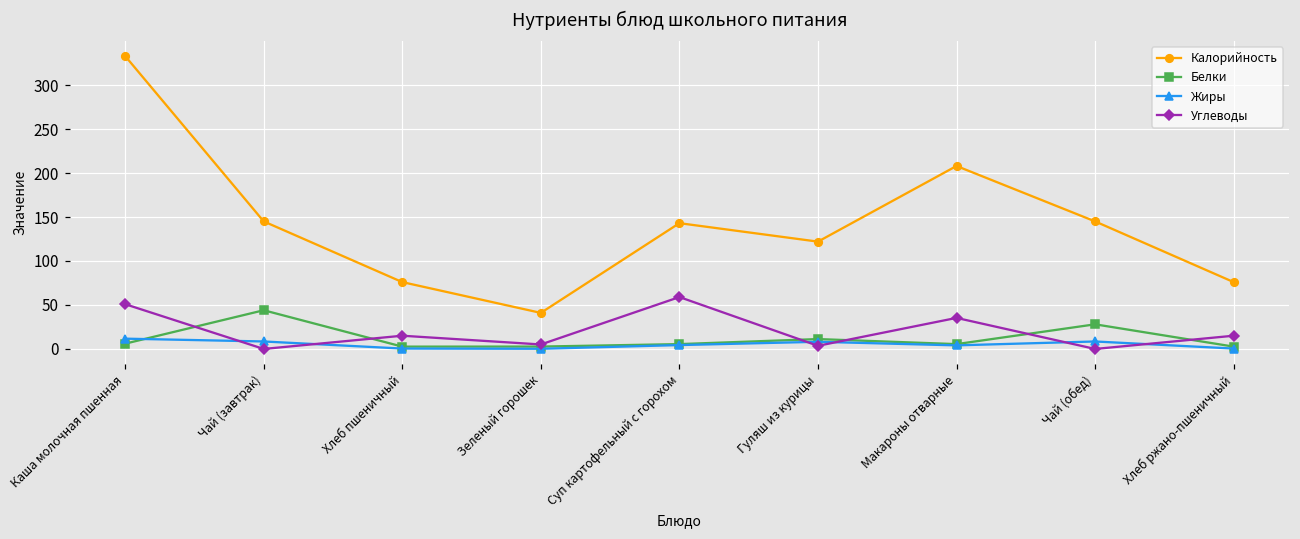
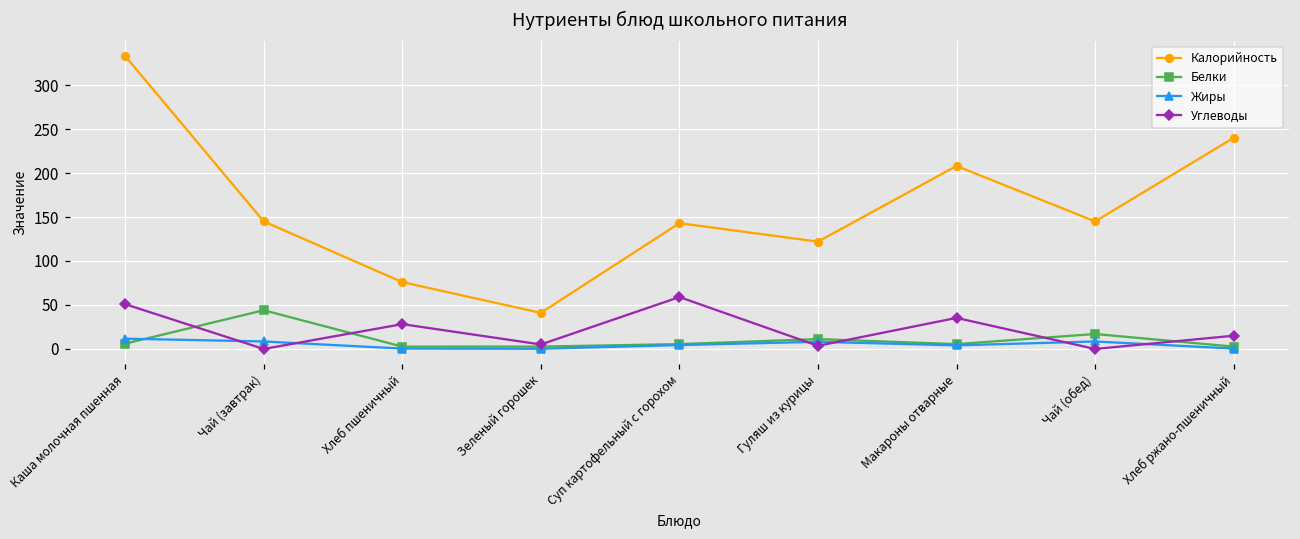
  {
    "Калорийность": {
      "Каша молочная пшенная": 330,
      "Чай (завтрак)": 150,
      "Хлеб пшеничный": 80,
      "Зеленый горошек": 40,
      "Суп картофельный с горохом": 140,
      "Гуляш из курицы": 120,
      "Макароны отварные": 210,
      "Чай (обед)": 150,
-     "Хлеб ржано-пшеничный": 80
+     "Хлеб ржано-пшеничный": 240
    },
    "Белки": {
      "Каша молочная пшенная": 10,
      "Чай (завтрак)": 40,
-     "Чай (обед)": 30
+     "Чай (обед)": 20
    },
    "Жиры": {
      "Каша молочная пшенная": 10,
      "Чай (завтрак)": 10,
      "Чай (обед)": 10
    },
    "Углеводы": {
      "Каша молочная пшенная": 50,
      "Чай (завтрак)": 0,
-     "Хлеб пшеничный": 20,
+     "Хлеб пшеничный": 30,
      "Суп картофельный с горохом": 60,
      "Гуляш из курицы": 0,
      "Макароны отварные": 40,
      "Чай (обед)": 0,
      "Хлеб ржано-пшеничный": 20
    }
  }
